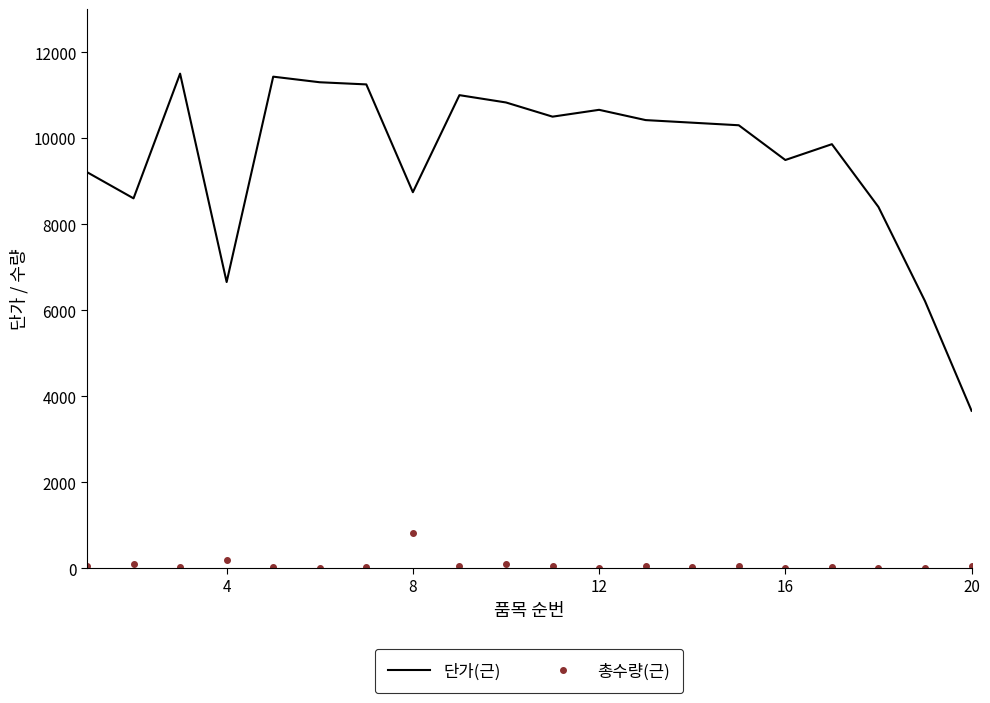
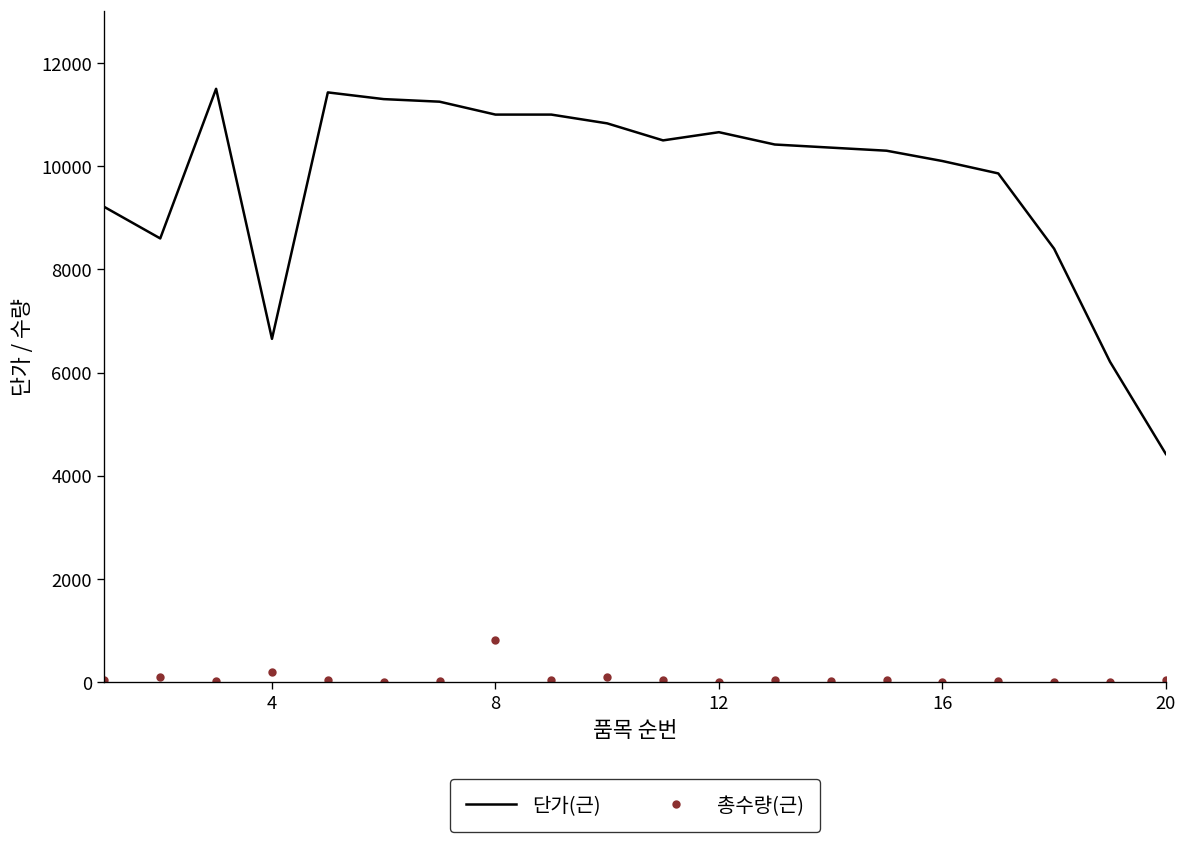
  {
    "단가(근)": {
      "4": 6700,
-     "8": 8700,
+     "8": 11000,
      "12": 10700,
-     "16": 9500,
-     "20": 3700
+     "16": 10100,
+     "20": 4400
    },
    "총수량(근)": {
      "4": 200,
      "8": 800,
      "12": 0,
      "16": 0,
      "20": 0
    }
  }
